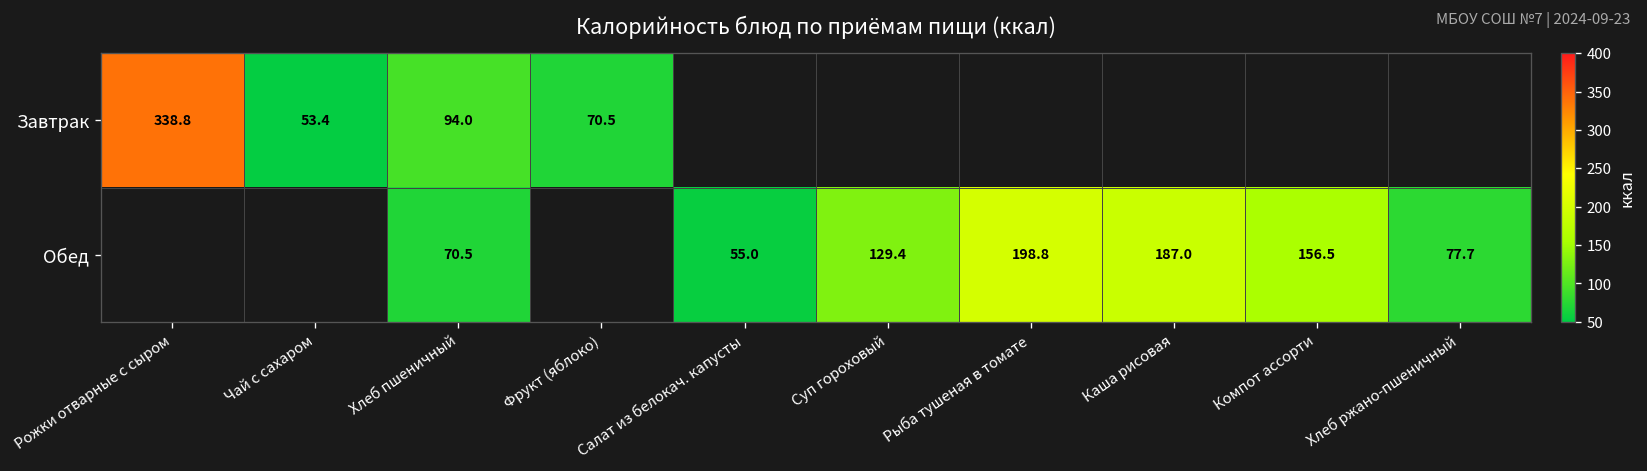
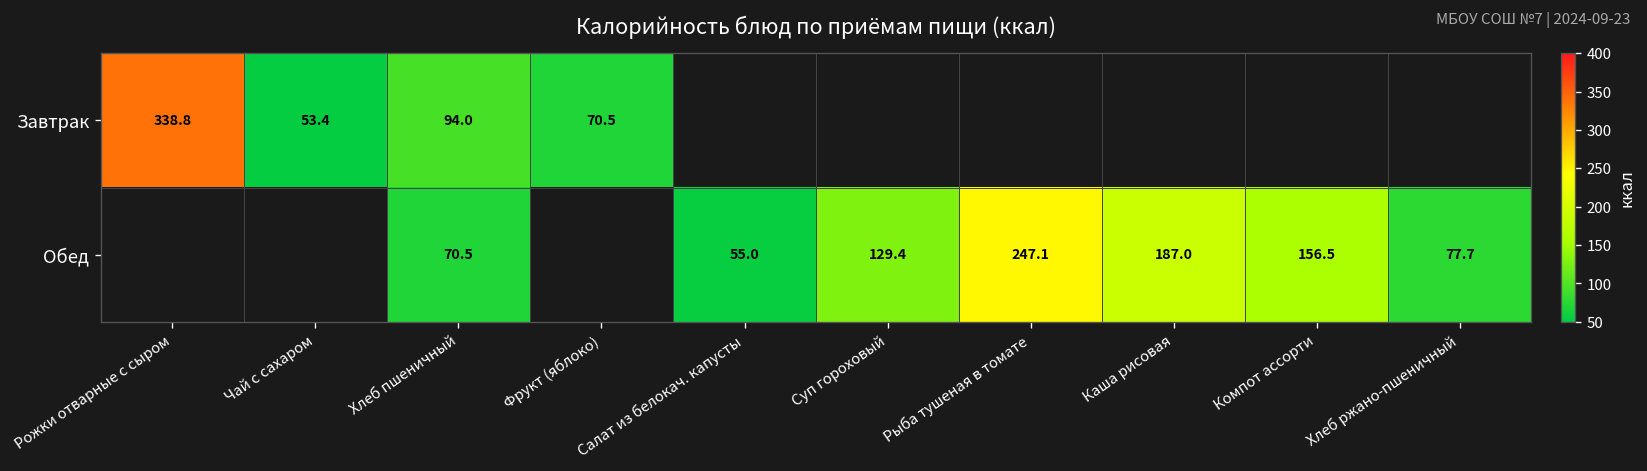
  {
    "Завтрак": {
      "Рожки отварные с сыром": 338.8,
      "Чай с сахаром": 53.4,
      "Хлеб пшеничный": 94.0,
      "Фрукт (яблоко)": 70.5
    },
    "Обед": {
      "Хлеб пшеничный": 70.5,
      "Салат из белокач. капусты": 55.0,
      "Суп гороховый": 129.4,
-     "Рыба тушеная в томате": 198.8,
+     "Рыба тушеная в томате": 247.1,
      "Каша рисовая": 187.0,
      "Компот ассорти": 156.5,
      "Хлеб ржано-пшеничный": 77.7
    }
  }
